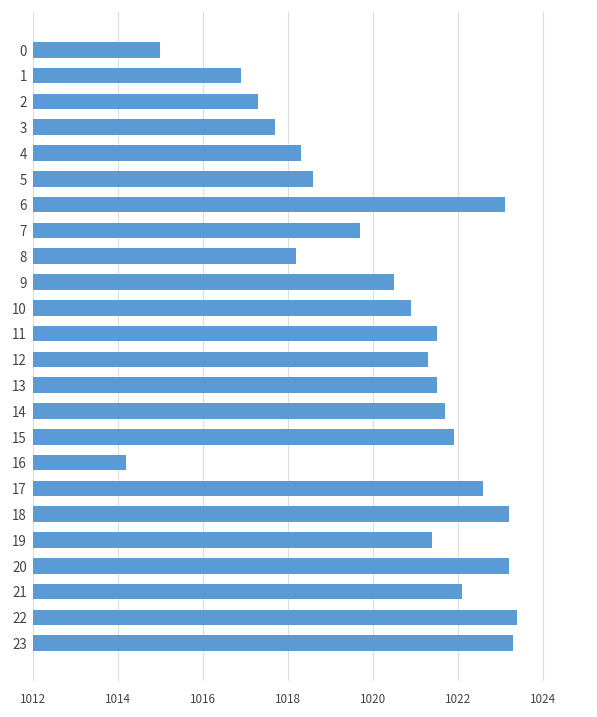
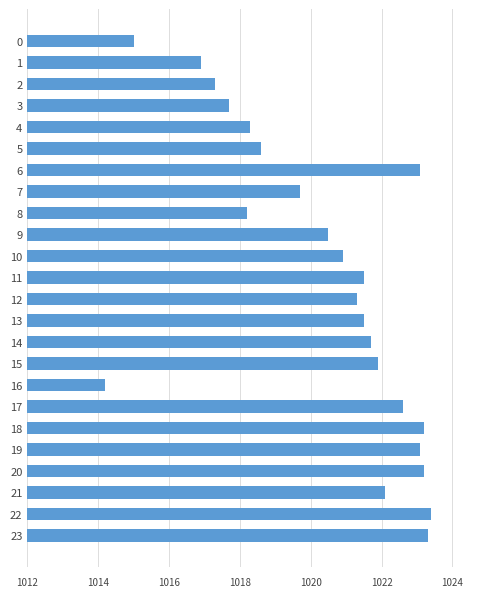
  {
    "0": 1015.0,
    "1": 1016.9,
    "2": 1017.3,
    "3": 1017.7,
    "4": 1018.3,
    "5": 1018.6,
    "6": 1023.1,
    "7": 1019.7,
    "8": 1018.2,
    "9": 1020.5,
    "10": 1020.9,
    "11": 1021.5,
    "12": 1021.3,
    "13": 1021.5,
    "14": 1021.7,
    "15": 1021.9,
    "16": 1014.2,
    "17": 1022.6,
    "18": 1023.2,
-   "19": 1021.4,
+   "19": 1023.1,
    "20": 1023.2,
    "21": 1022.1,
    "22": 1023.4,
    "23": 1023.3
  }
